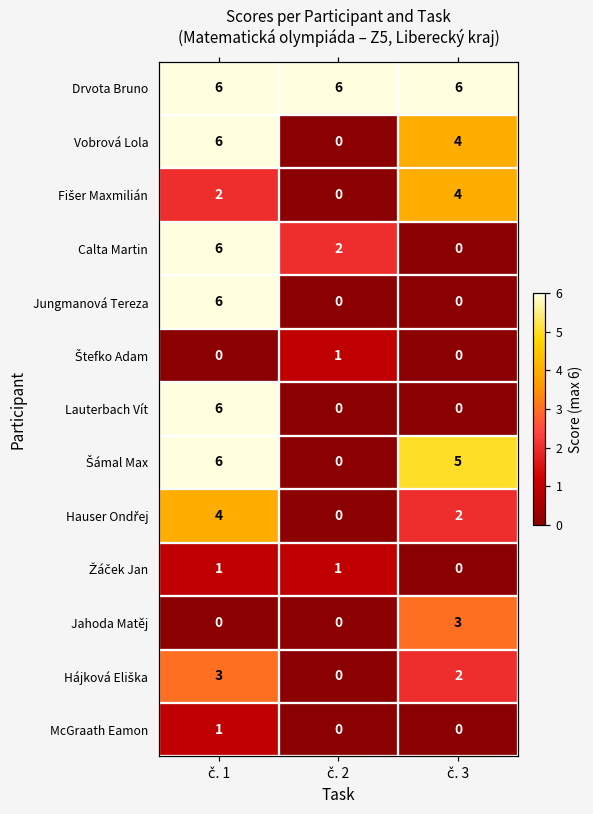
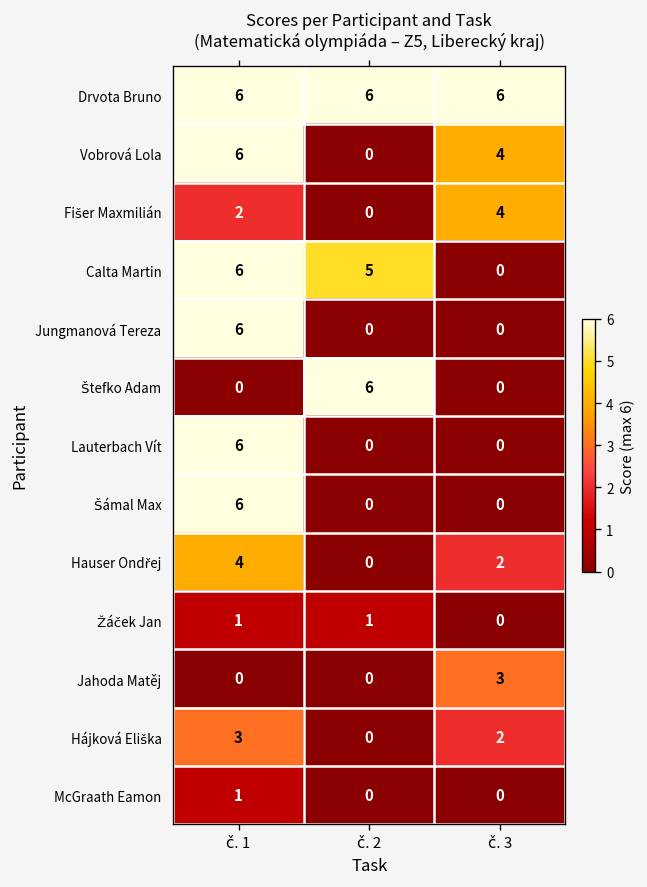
  {
    "Drvota Bruno": {
      "č. 1": 6,
      "č. 2": 6,
      "č. 3": 6
    },
    "Vobrová Lola": {
      "č. 1": 6,
      "č. 2": 0,
      "č. 3": 4
    },
    "Fišer Maxmilián": {
      "č. 1": 2,
      "č. 2": 0,
      "č. 3": 4
    },
    "Calta Martin": {
      "č. 1": 6,
-     "č. 2": 2,
+     "č. 2": 5,
      "č. 3": 0
    },
    "Jungmanová Tereza": {
      "č. 1": 6,
      "č. 2": 0,
      "č. 3": 0
    },
    "Štefko Adam": {
      "č. 1": 0,
-     "č. 2": 1,
+     "č. 2": 6,
      "č. 3": 0
    },
    "Lauterbach Vít": {
      "č. 1": 6,
      "č. 2": 0,
      "č. 3": 0
    },
    "Šámal Max": {
      "č. 1": 6,
      "č. 2": 0,
-     "č. 3": 5
+     "č. 3": 0
    },
    "Hauser Ondřej": {
      "č. 1": 4,
      "č. 2": 0,
      "č. 3": 2
    },
    "Žáček Jan": {
      "č. 1": 1,
      "č. 2": 1,
      "č. 3": 0
    },
    "Jahoda Matěj": {
      "č. 1": 0,
      "č. 2": 0,
      "č. 3": 3
    },
    "Hájková Eliška": {
      "č. 1": 3,
      "č. 2": 0,
      "č. 3": 2
    },
    "McGraath Eamon": {
      "č. 1": 1,
      "č. 2": 0,
      "č. 3": 0
    }
  }
